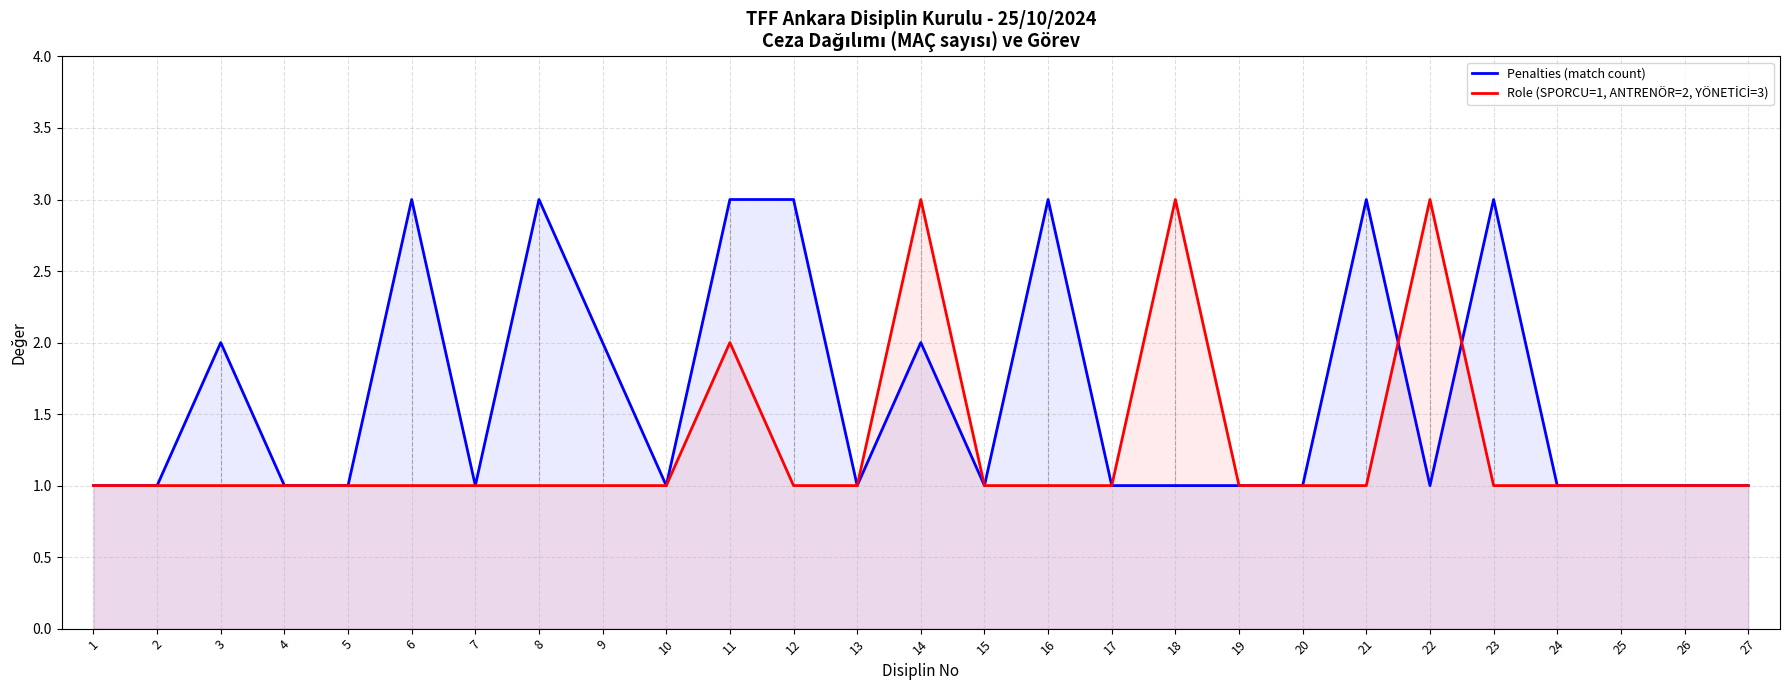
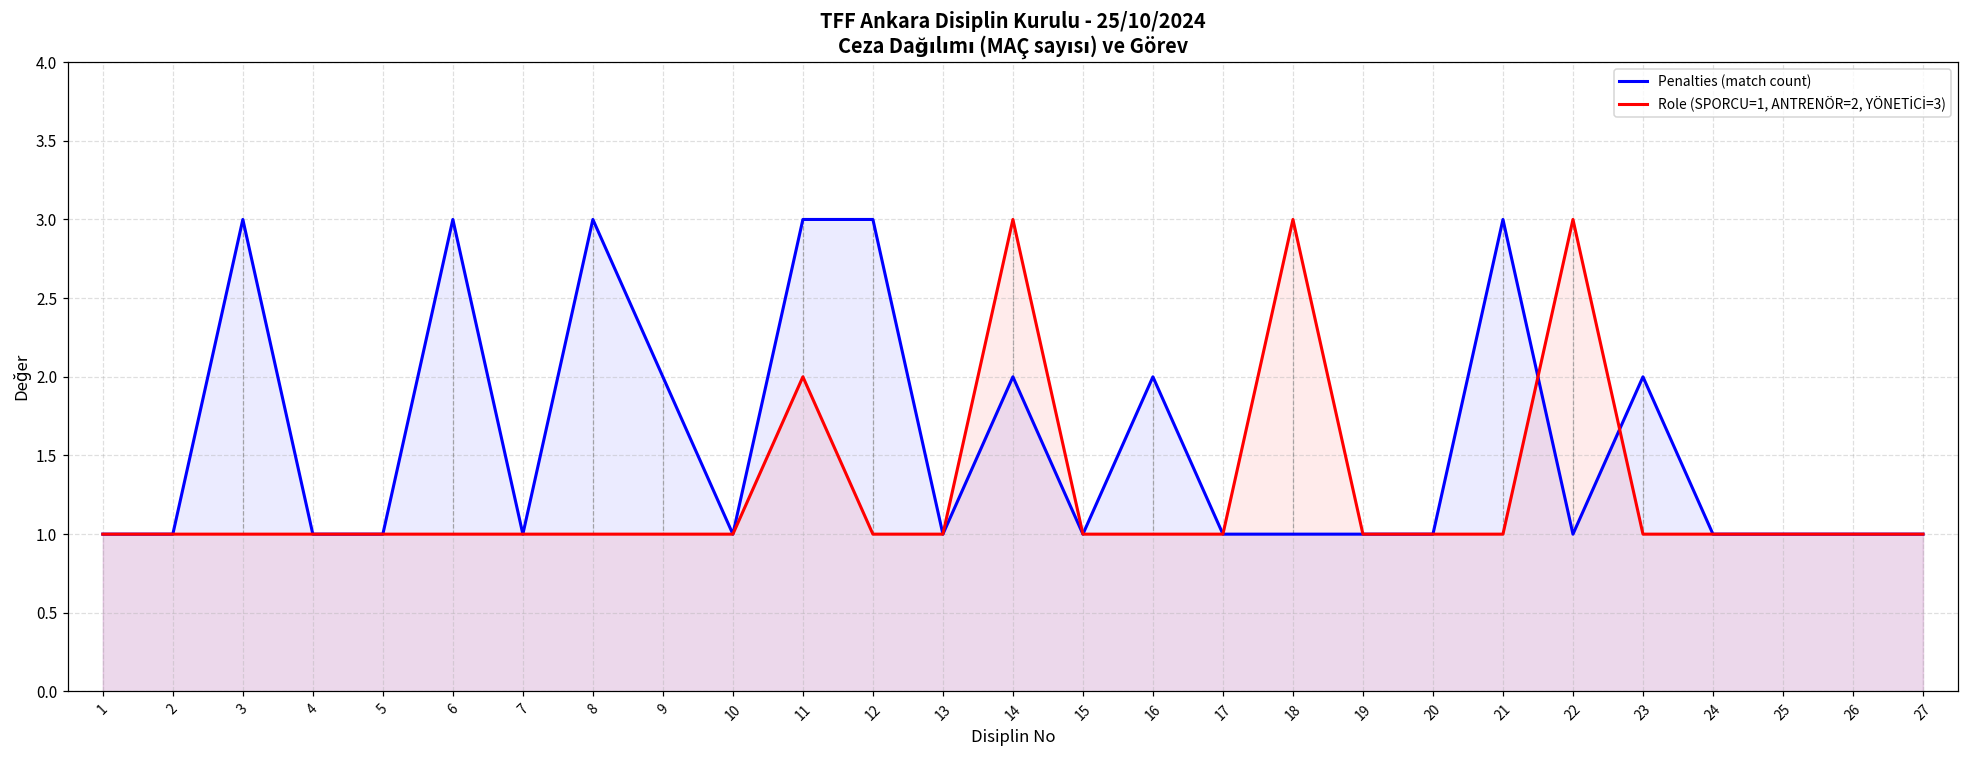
  {
    "Penalties (match count)": {
-     "3": 2,
-     "16": 3,
-     "23": 3
+     "3": 3,
+     "16": 2,
+     "23": 2
    }
  }
